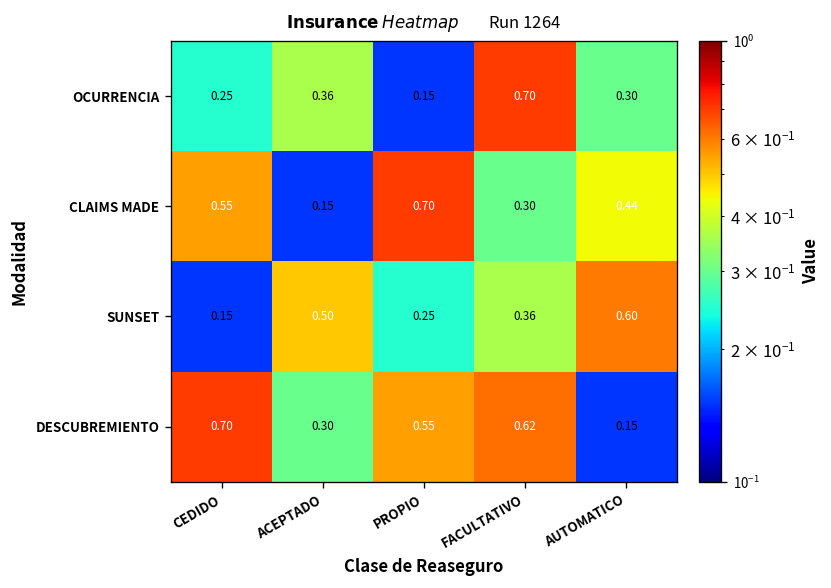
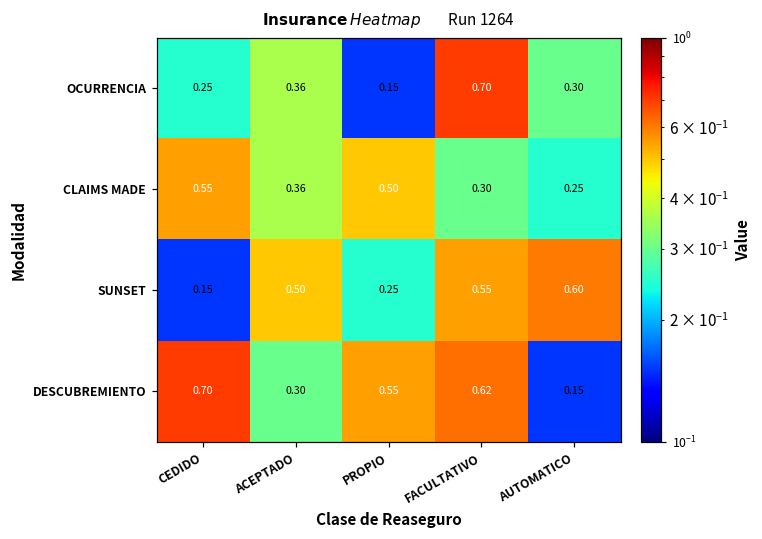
  {
    "OCURRENCIA": {
      "CEDIDO": 0.25,
      "ACEPTADO": 0.36,
      "PROPIO": 0.15,
      "FACULTATIVO": 0.70,
      "AUTOMATICO": 0.30
    },
    "CLAIMS MADE": {
      "CEDIDO": 0.55,
-     "ACEPTADO": 0.15,
-     "PROPIO": 0.70,
+     "ACEPTADO": 0.36,
+     "PROPIO": 0.50,
      "FACULTATIVO": 0.30,
-     "AUTOMATICO": 0.44
+     "AUTOMATICO": 0.25
    },
    "SUNSET": {
      "CEDIDO": 0.15,
      "ACEPTADO": 0.50,
      "PROPIO": 0.25,
-     "FACULTATIVO": 0.36,
+     "FACULTATIVO": 0.55,
      "AUTOMATICO": 0.60
    },
    "DESCUBREMIENTO": {
      "CEDIDO": 0.70,
      "ACEPTADO": 0.30,
      "PROPIO": 0.55,
      "FACULTATIVO": 0.62,
      "AUTOMATICO": 0.15
    }
  }
